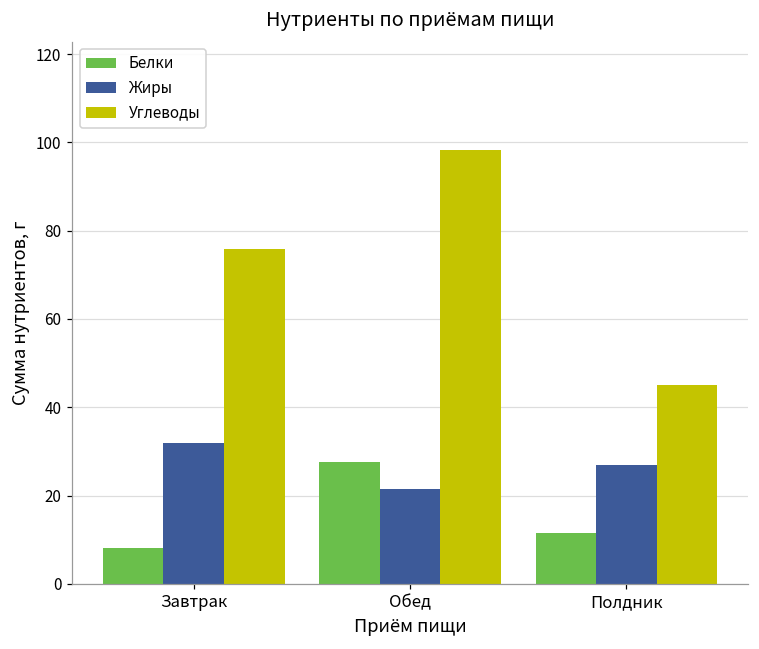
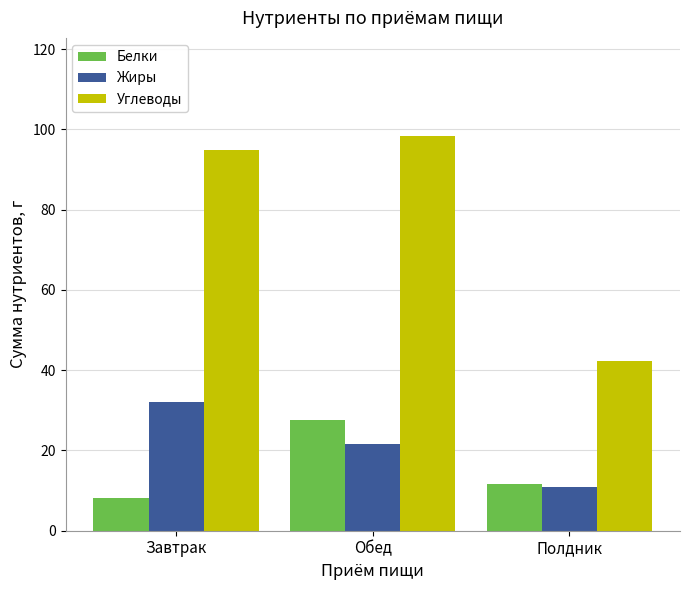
  {
    "Белки": {
      "Завтрак": 8,
      "Обед": 28,
      "Полдник": 12
    },
    "Жиры": {
      "Завтрак": 32,
      "Обед": 21,
-     "Полдник": 27
+     "Полдник": 11
    },
    "Углеводы": {
-     "Завтрак": 76,
+     "Завтрак": 95,
      "Обед": 98,
-     "Полдник": 45
+     "Полдник": 42
    }
  }
